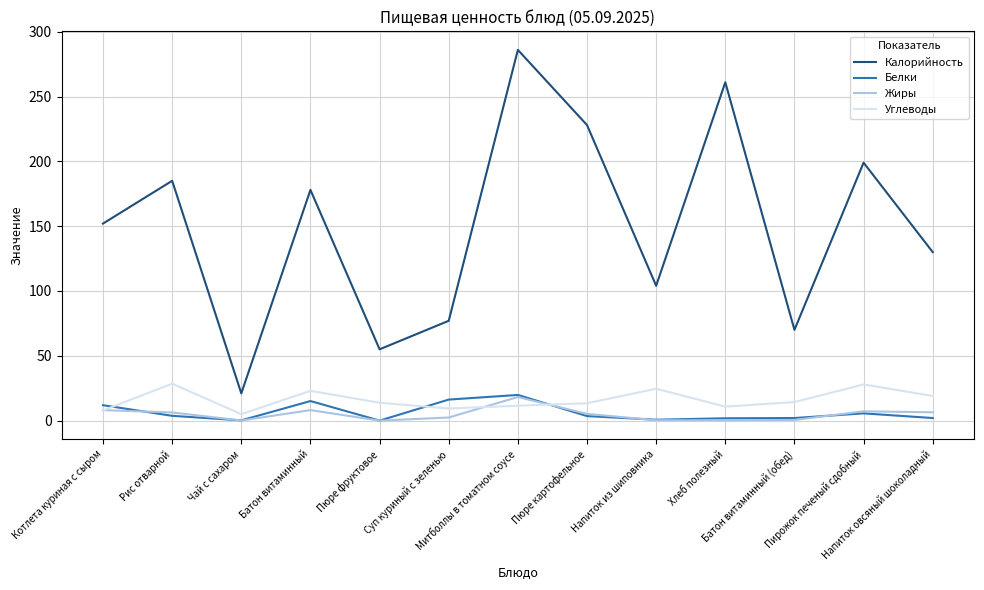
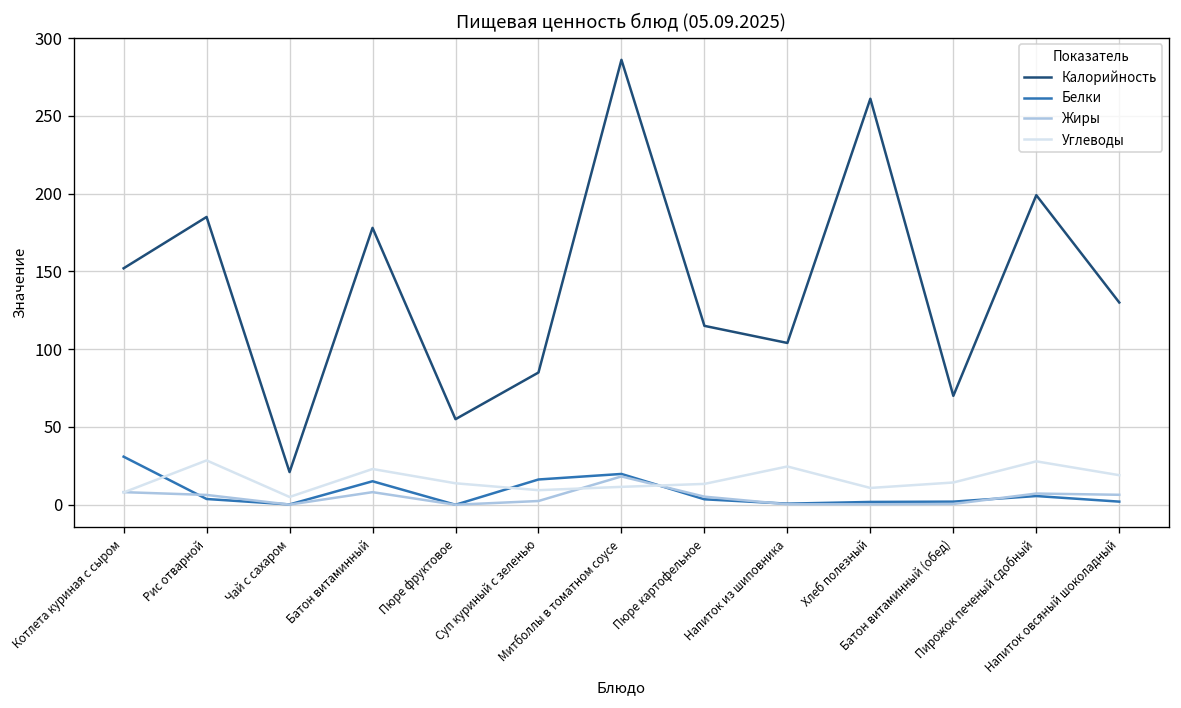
  {
    "Калорийность": {
      "Котлета куриная с сыром": 152,
      "Рис отварной": 185,
      "Чай с сахаром": 21,
      "Батон витаминный": 178,
      "Пюре фруктовое": 55,
-     "Суп куриный с зеленью": 77,
+     "Суп куриный с зеленью": 85,
      "Митболлы в томатном соусе": 286,
-     "Пюре картофельное": 228,
+     "Пюре картофельное": 115,
      "Напиток из шиповника": 104,
      "Хлеб полезный": 261,
      "Батон витаминный (обед)": 70,
      "Пирожок печеный сдобный": 199,
      "Напиток овсяный шоколадный": 130
    },
    "Белки": {
-     "Котлета куриная с сыром": 12,
+     "Котлета куриная с сыром": 31,
      "Рис отварной": 4,
      "Батон витаминный": 15,
      "Суп куриный с зеленью": 16,
      "Напиток овсяный шоколадный": 2
    }
  }
